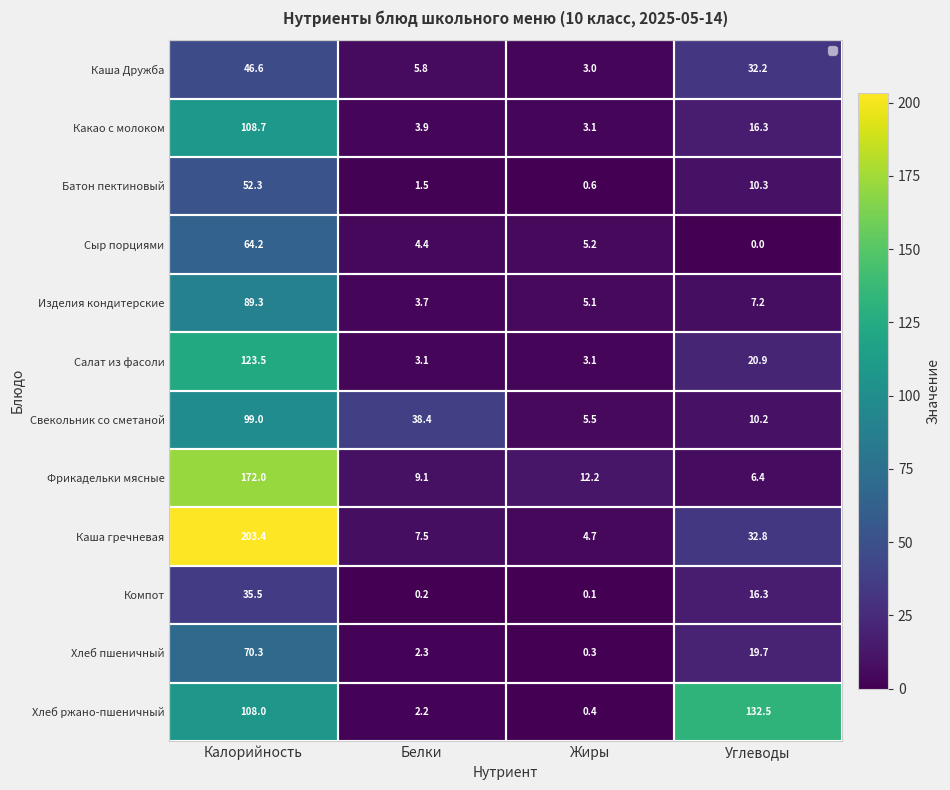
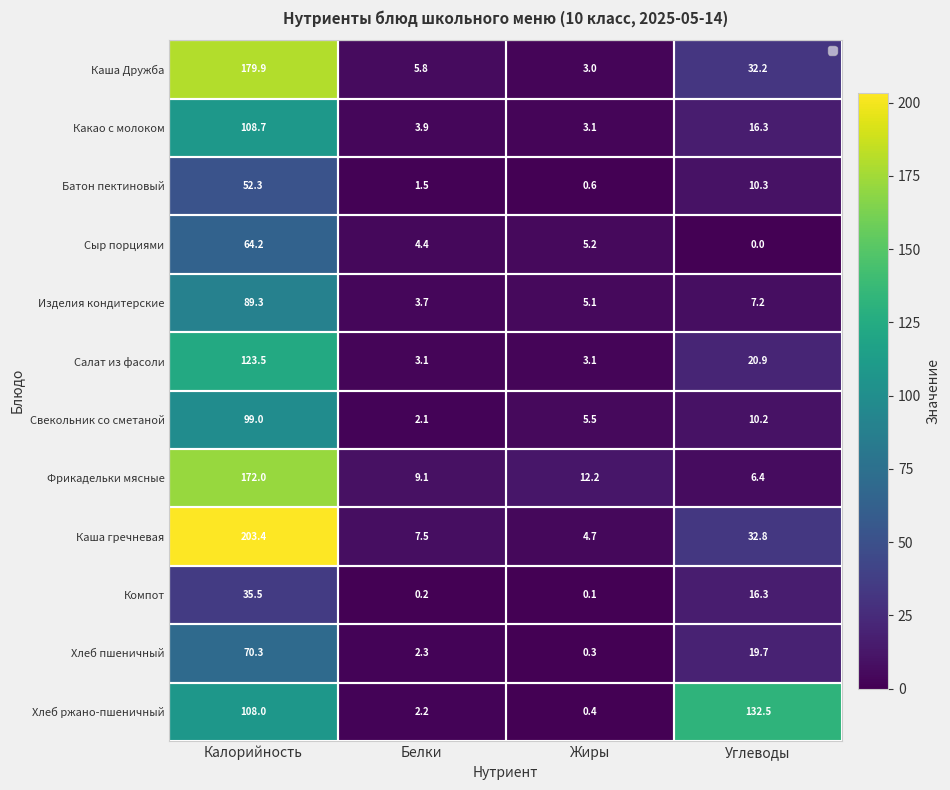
  {
    "Каша Дружба": {
-     "Калорийность": 46.6,
+     "Калорийность": 179.9,
      "Белки": 5.8,
      "Жиры": 3.0,
      "Углеводы": 32.2
    },
    "Какао с молоком": {
      "Калорийность": 108.7,
      "Белки": 3.9,
      "Жиры": 3.1,
      "Углеводы": 16.3
    },
    "Батон пектиновый": {
      "Калорийность": 52.3,
      "Белки": 1.5,
      "Жиры": 0.6,
      "Углеводы": 10.3
    },
    "Сыр порциями": {
      "Калорийность": 64.2,
      "Белки": 4.4,
      "Жиры": 5.2,
      "Углеводы": 0.0
    },
    "Изделия кондитерские": {
      "Калорийность": 89.3,
      "Белки": 3.7,
      "Жиры": 5.1,
      "Углеводы": 7.2
    },
    "Салат из фасоли": {
      "Калорийность": 123.5,
      "Белки": 3.1,
      "Жиры": 3.1,
      "Углеводы": 20.9
    },
    "Свекольник со сметаной": {
      "Калорийность": 99.0,
-     "Белки": 38.4,
+     "Белки": 2.1,
      "Жиры": 5.5,
      "Углеводы": 10.2
    },
    "Фрикадельки мясные": {
      "Калорийность": 172.0,
      "Белки": 9.1,
      "Жиры": 12.2,
      "Углеводы": 6.4
    },
    "Каша гречневая": {
      "Калорийность": 203.4,
      "Белки": 7.5,
      "Жиры": 4.7,
      "Углеводы": 32.8
    },
    "Компот": {
      "Калорийность": 35.5,
      "Белки": 0.2,
      "Жиры": 0.1,
      "Углеводы": 16.3
    },
    "Хлеб пшеничный": {
      "Калорийность": 70.3,
      "Белки": 2.3,
      "Жиры": 0.3,
      "Углеводы": 19.7
    },
    "Хлеб ржано-пшеничный": {
      "Калорийность": 108.0,
      "Белки": 2.2,
      "Жиры": 0.4,
      "Углеводы": 132.5
    }
  }
